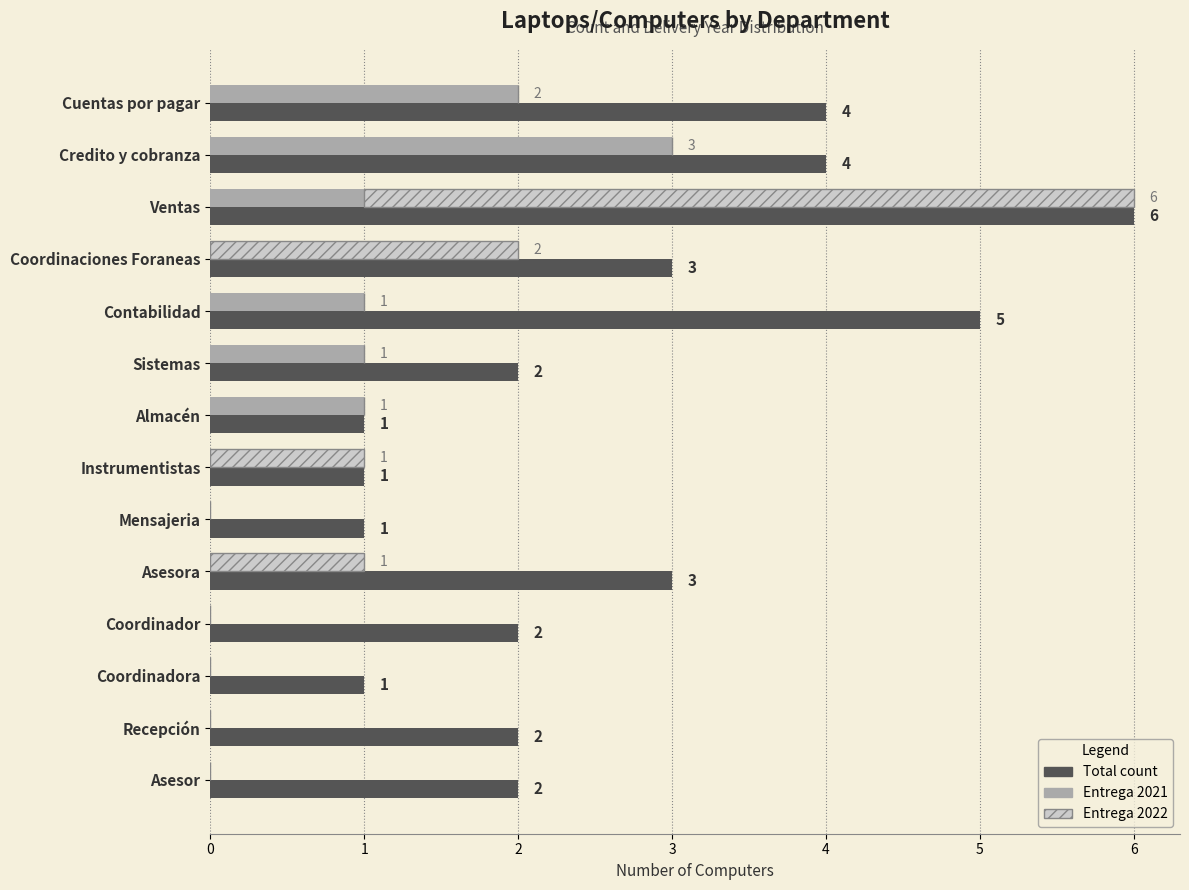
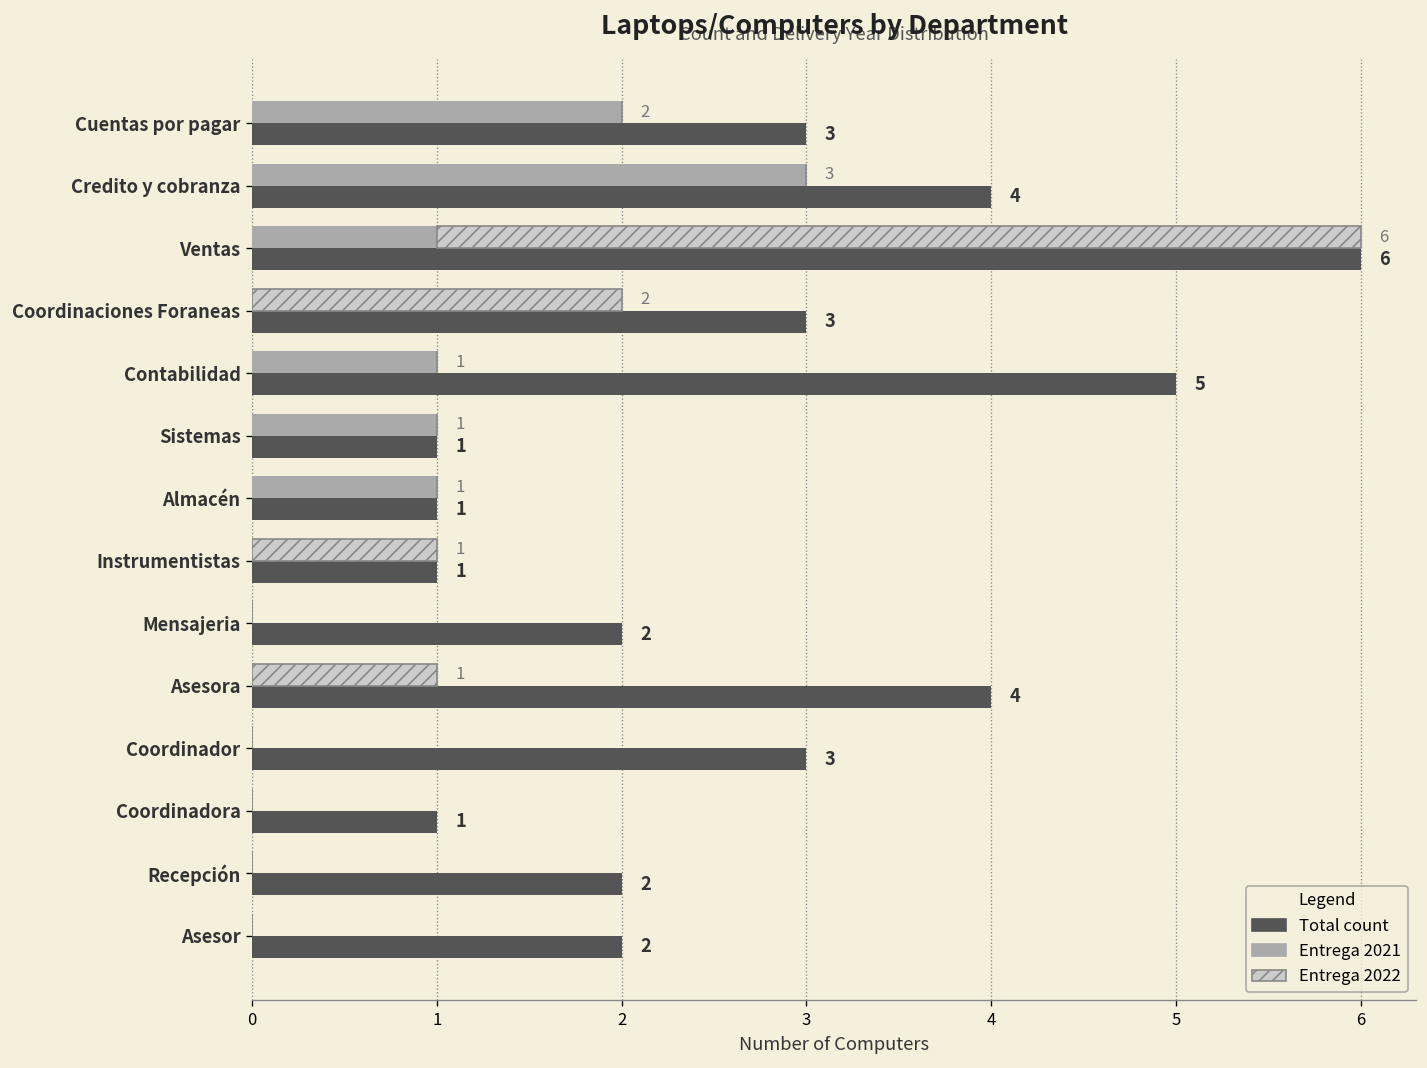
  {
    "Total count": {
-     "Cuentas por pagar": 4,
+     "Cuentas por pagar": 3,
      "Credito y cobranza": 4,
      "Ventas": 6,
      "Coordinaciones Foraneas": 3,
      "Contabilidad": 5,
-     "Sistemas": 2,
+     "Sistemas": 1,
      "Almacén": 1,
      "Instrumentistas": 1,
-     "Mensajeria": 1,
-     "Asesora": 3,
-     "Coordinador": 2,
+     "Mensajeria": 2,
+     "Asesora": 4,
+     "Coordinador": 3,
      "Coordinadora": 1,
      "Recepción": 2,
      "Asesor": 2
    }
  }
